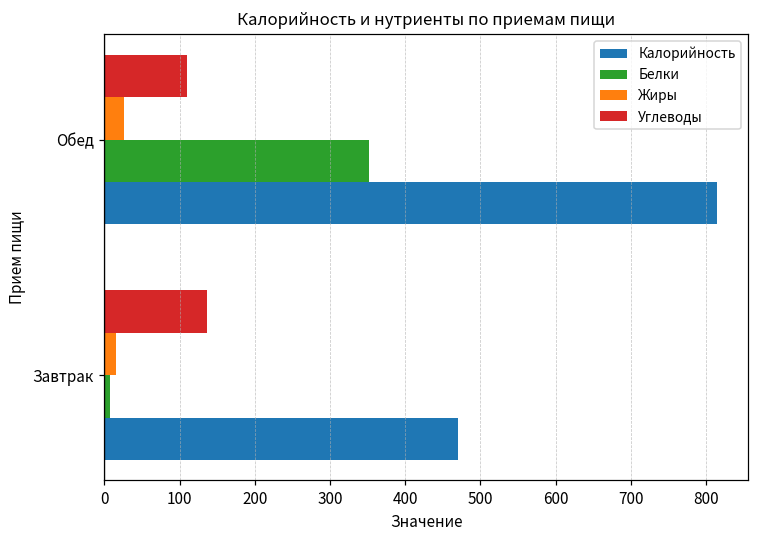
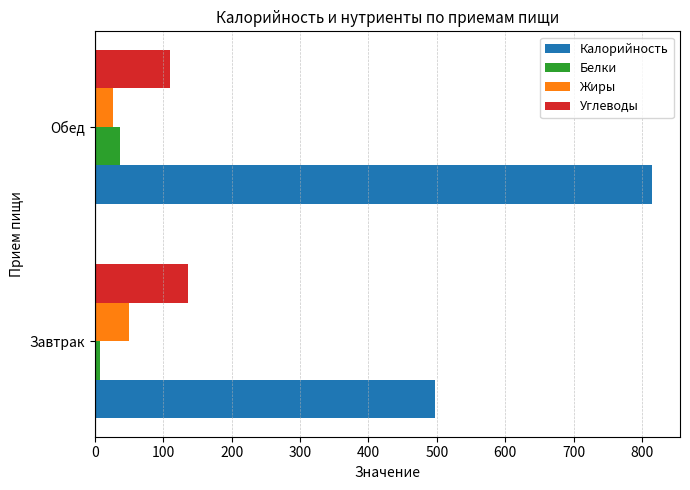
  {
    "Калорийность": {
      "Обед": 810,
-     "Завтрак": 470
+     "Завтрак": 500
    },
    "Белки": {
-     "Обед": 350,
+     "Обед": 40,
      "Завтрак": 10
    },
    "Жиры": {
      "Обед": 30,
-     "Завтрак": 10
+     "Завтрак": 50
    },
    "Углеводы": {
      "Обед": 110,
      "Завтрак": 140
    }
  }
